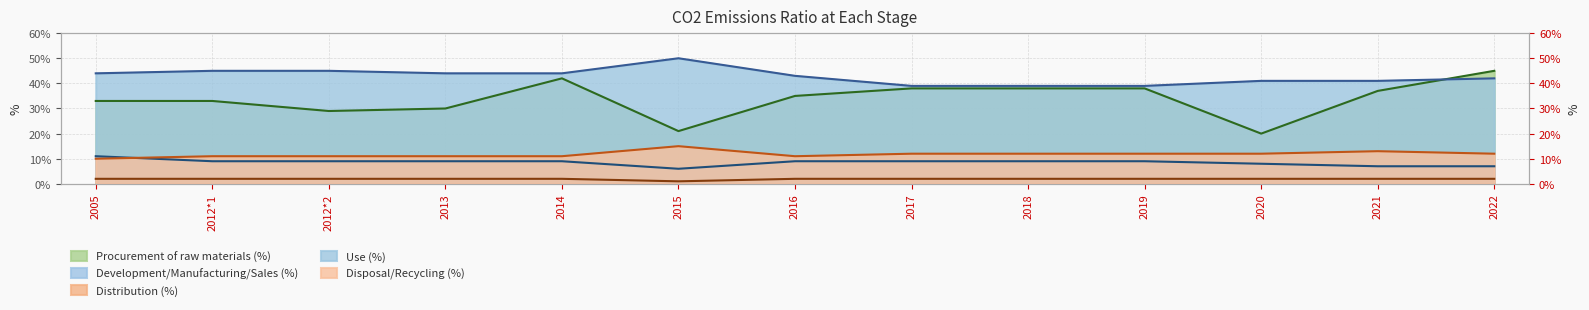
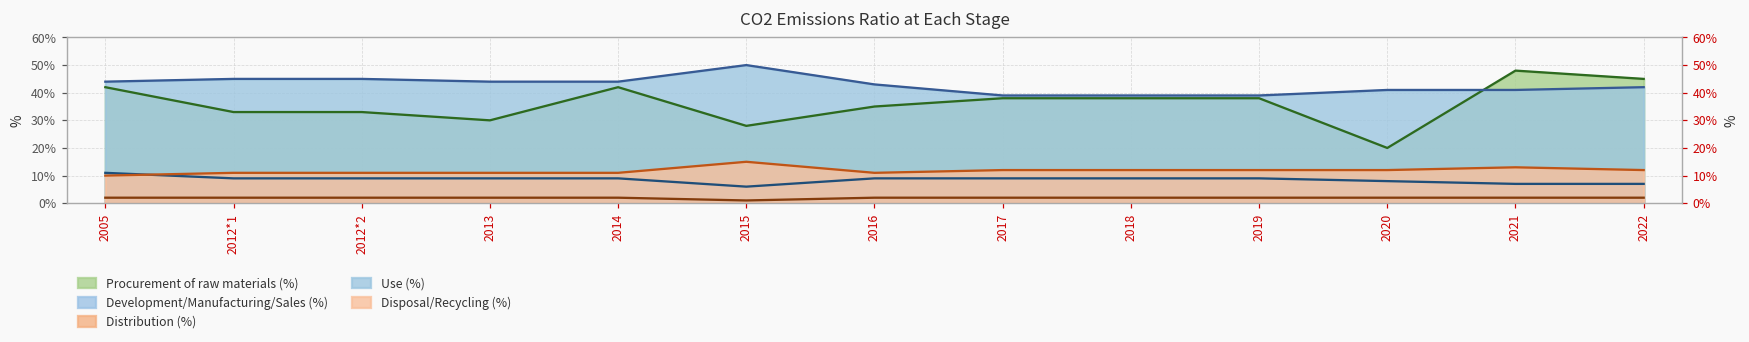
  {
    "Procurement of raw materials (%)": {
-     "2005": "33%",
+     "2005": "42%",
      "2012*1": "33%",
-     "2012*2": "29%",
+     "2012*2": "33%",
      "2013": "30%",
      "2014": "42%",
-     "2015": "21%",
+     "2015": "28%",
      "2016": "35%",
      "2020": "20%",
-     "2021": "37%",
+     "2021": "48%",
      "2022": "45%"
    }
  }
